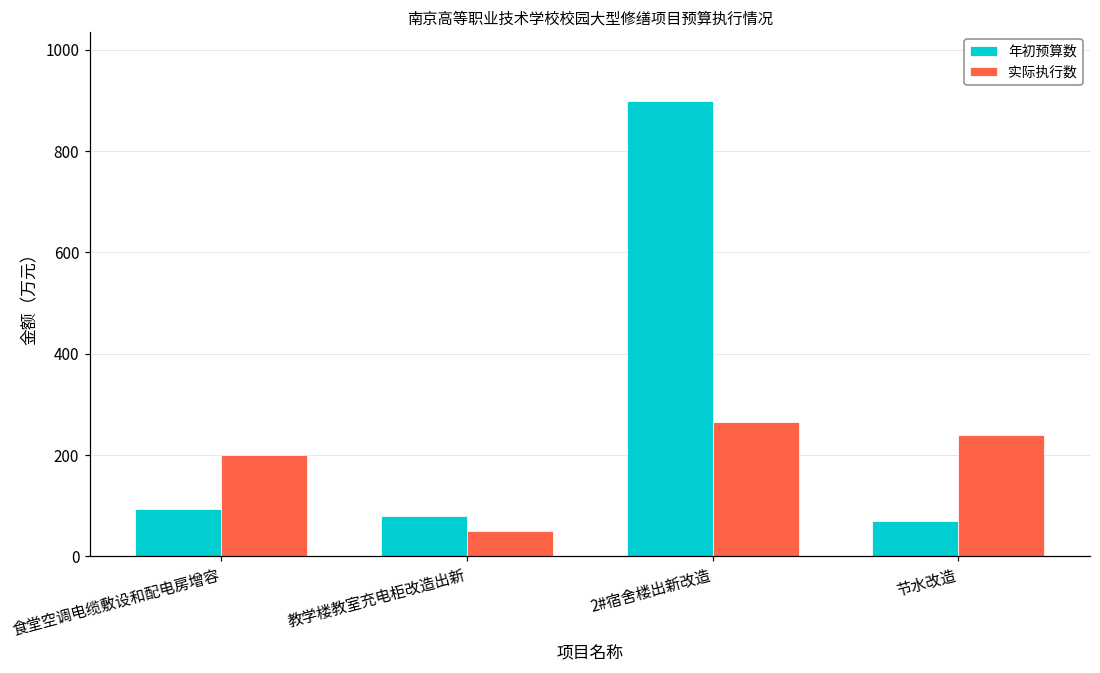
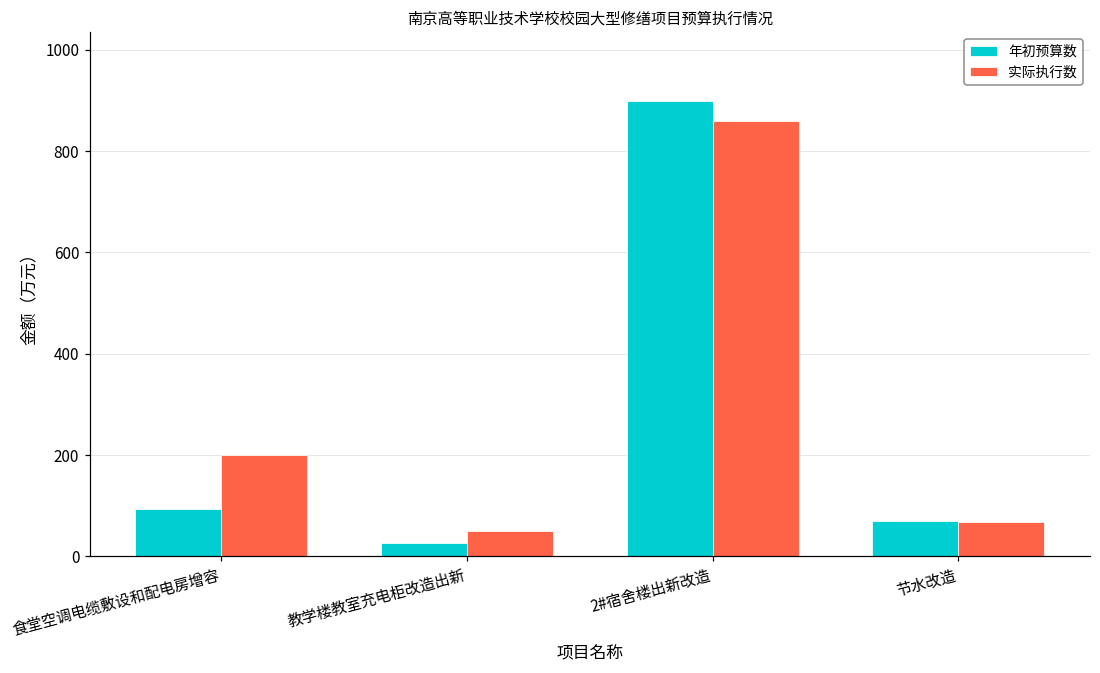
  {
    "年初预算数": {
      "食堂空调电缆敷设和配电房增容": 90,
-     "教学楼教室充电柜改造出新": 80,
+     "教学楼教室充电柜改造出新": 30,
      "2#宿舍楼出新改造": 900,
      "节水改造": 70
    },
    "实际执行数": {
      "食堂空调电缆敷设和配电房增容": 200,
      "教学楼教室充电柜改造出新": 50,
-     "2#宿舍楼出新改造": 270,
-     "节水改造": 240
+     "2#宿舍楼出新改造": 860,
+     "节水改造": 70
    }
  }
